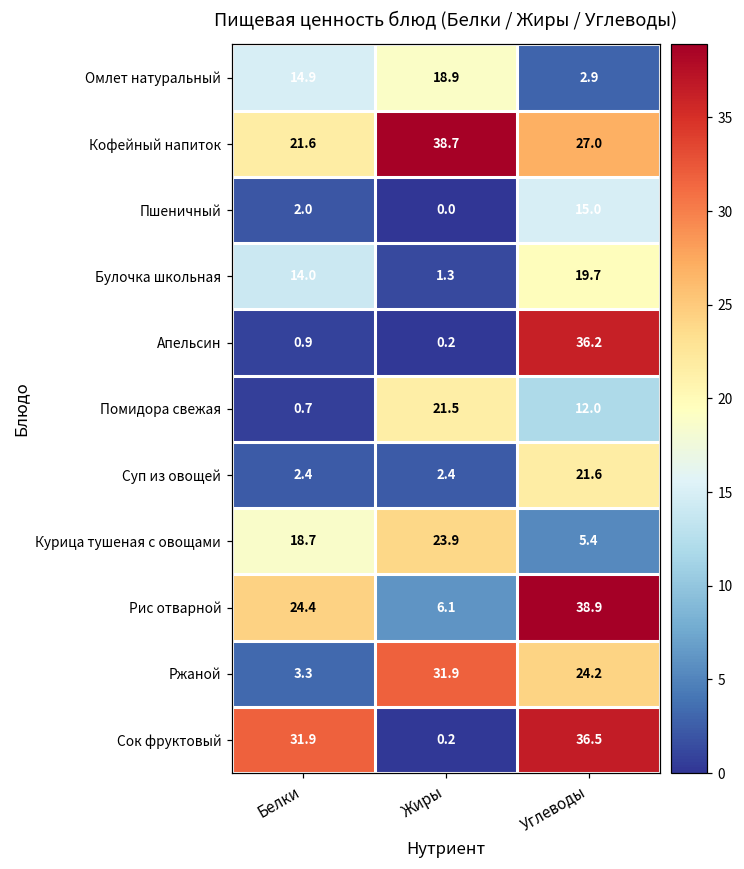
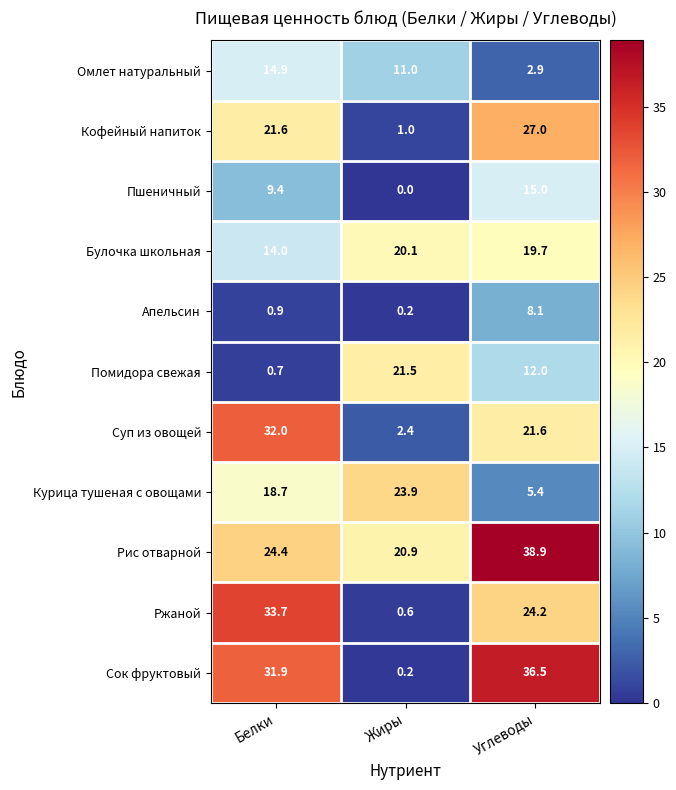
  {
    "Омлет натуральный": {
-     "Жиры": 18.9,
+     "Жиры": 11.0,
      "Углеводы": 2.9
    },
    "Кофейный напиток": {
      "Белки": 21.6,
-     "Жиры": 38.7,
+     "Жиры": 1.0,
      "Углеводы": 27.0
    },
    "Пшеничный": {
-     "Белки": 2.0,
+     "Белки": 9.4,
      "Жиры": 0.0
    },
    "Булочка школьная": {
      "Белки": 14.0,
-     "Жиры": 1.3,
+     "Жиры": 20.1,
      "Углеводы": 19.7
    },
    "Апельсин": {
      "Белки": 0.9,
      "Жиры": 0.2,
-     "Углеводы": 36.2
+     "Углеводы": 8.1
    },
    "Помидора свежая": {
      "Белки": 0.7,
      "Жиры": 21.5,
      "Углеводы": 12.0
    },
    "Суп из овощей": {
-     "Белки": 2.4,
+     "Белки": 32.0,
      "Жиры": 2.4,
      "Углеводы": 21.6
    },
    "Курица тушеная с овощами": {
      "Белки": 18.7,
      "Жиры": 23.9,
      "Углеводы": 5.4
    },
    "Рис отварной": {
      "Белки": 24.4,
-     "Жиры": 6.1,
+     "Жиры": 20.9,
      "Углеводы": 38.9
    },
    "Ржаной": {
-     "Белки": 3.3,
-     "Жиры": 31.9,
+     "Белки": 33.7,
+     "Жиры": 0.6,
      "Углеводы": 24.2
    },
    "Сок фруктовый": {
      "Белки": 31.9,
      "Жиры": 0.2,
      "Углеводы": 36.5
    }
  }
